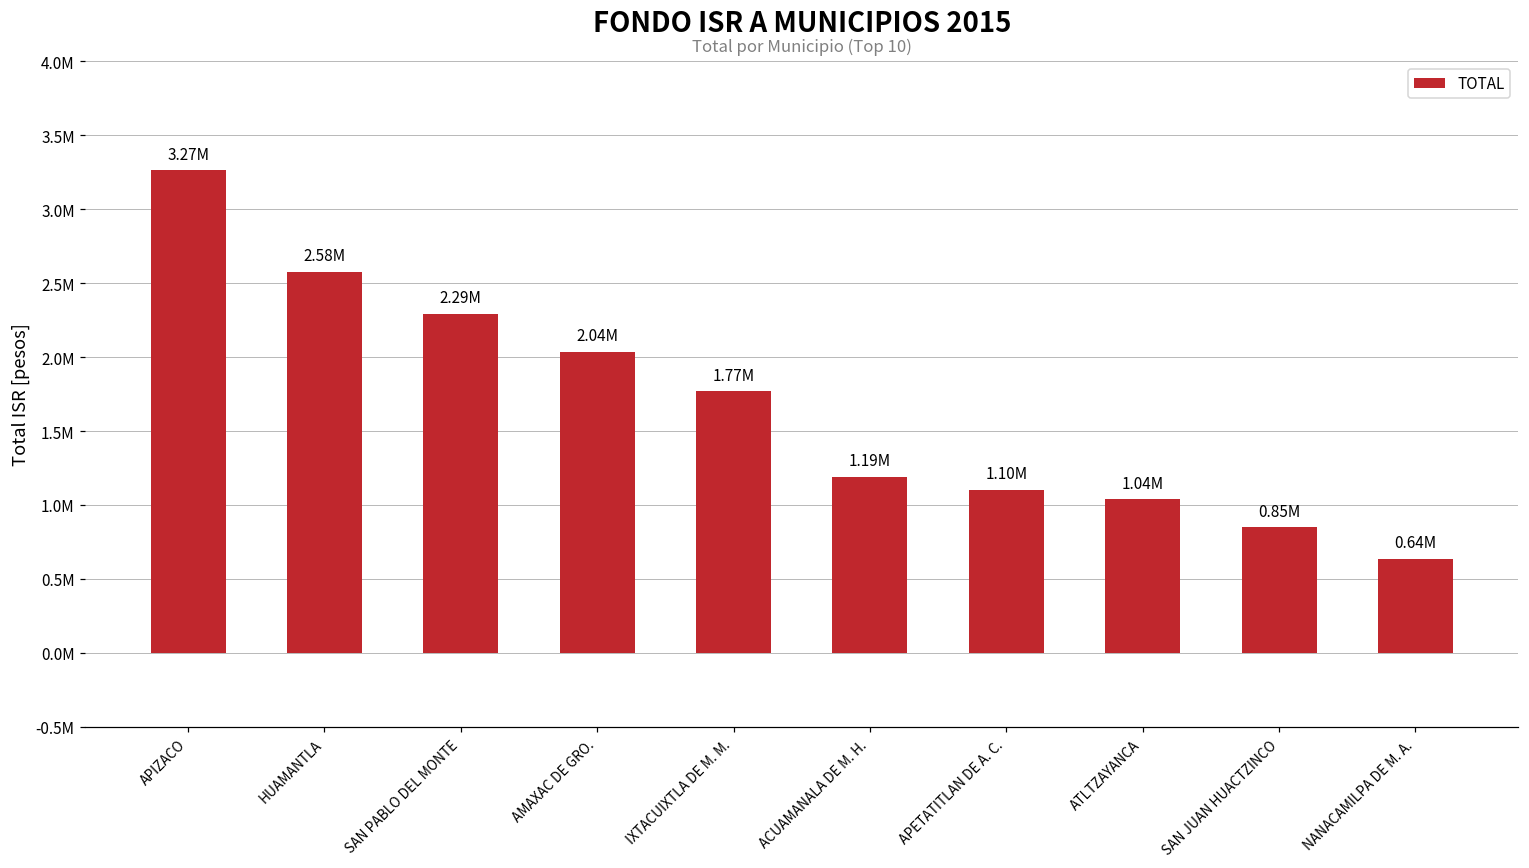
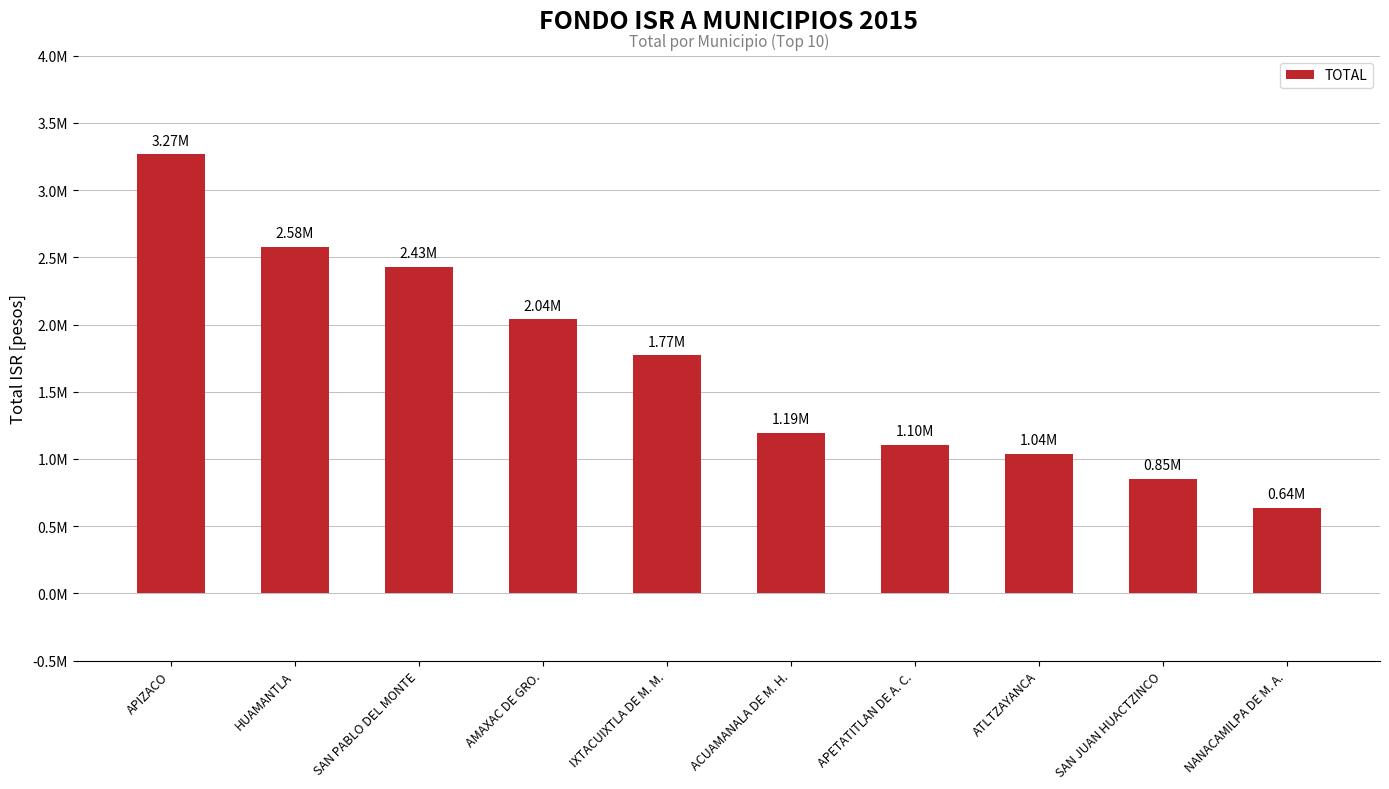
  {
    "APIZACO": "3.27M",
    "HUAMANTLA": "2.58M",
-   "SAN PABLO DEL MONTE": "2.29M",
+   "SAN PABLO DEL MONTE": "2.43M",
    "AMAXAC DE GRO.": "2.04M",
    "IXTACUIXTLA DE M. M.": "1.77M",
    "ACUAMANALA DE M. H.": "1.19M",
    "APETATITLAN DE A. C.": "1.10M",
    "ATLTZAYANCA": "1.04M",
    "SAN JUAN HUACTZINCO": "0.85M",
    "NANACAMILPA DE M. A.": "0.64M"
  }
